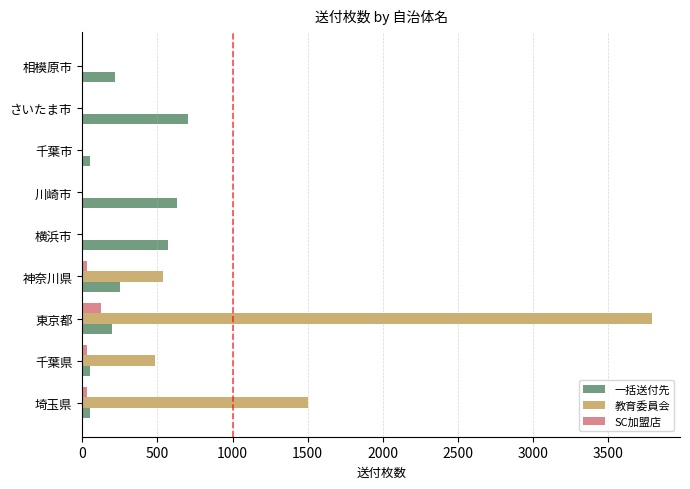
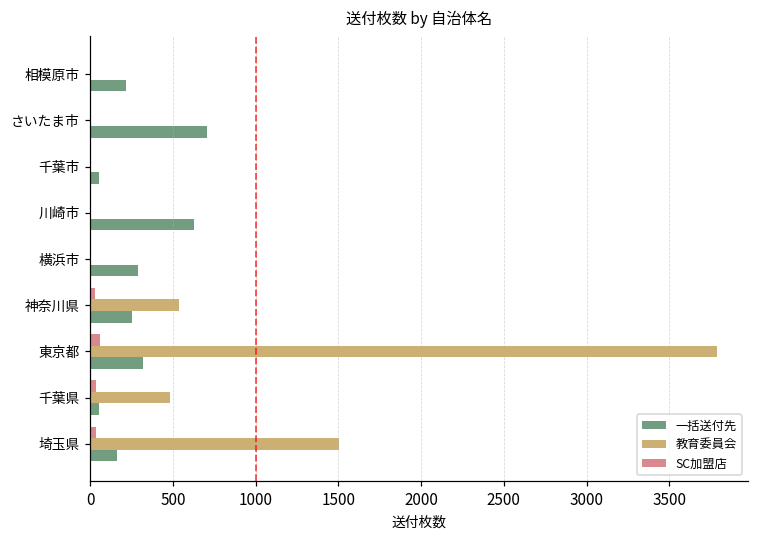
  {
    "一括送付先": {
      "相模原市": 220,
      "さいたま市": 710,
      "千葉市": 50,
      "川崎市": 630,
-     "横浜市": 570,
+     "横浜市": 290,
      "神奈川県": 250,
-     "東京都": 200,
+     "東京都": 320,
      "千葉県": 50,
-     "埼玉県": 60
+     "埼玉県": 160
    },
    "教育委員会": {
      "相模原市": 0,
      "さいたま市": 0,
      "千葉市": 0,
      "川崎市": 0,
      "横浜市": 0,
      "神奈川県": 540,
      "東京都": 3790,
      "千葉県": 480,
      "埼玉県": 1510
    },
    "SC加盟店": {
      "相模原市": 0,
      "さいたま市": 0,
      "千葉市": 0,
      "川崎市": 0,
      "横浜市": 0,
      "神奈川県": 30,
-     "東京都": 130,
+     "東京都": 60,
      "千葉県": 30,
      "埼玉県": 30
    }
  }
